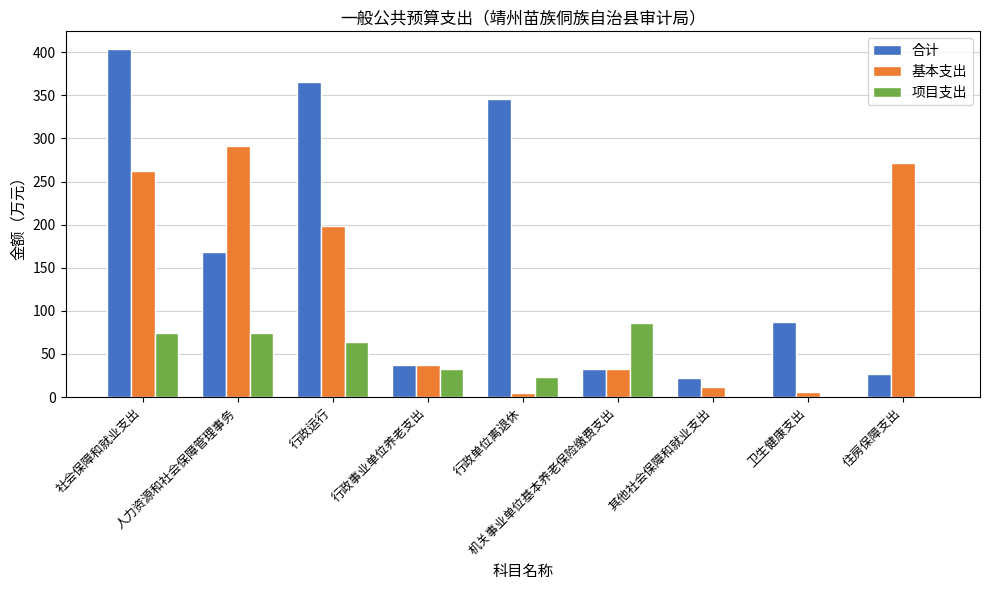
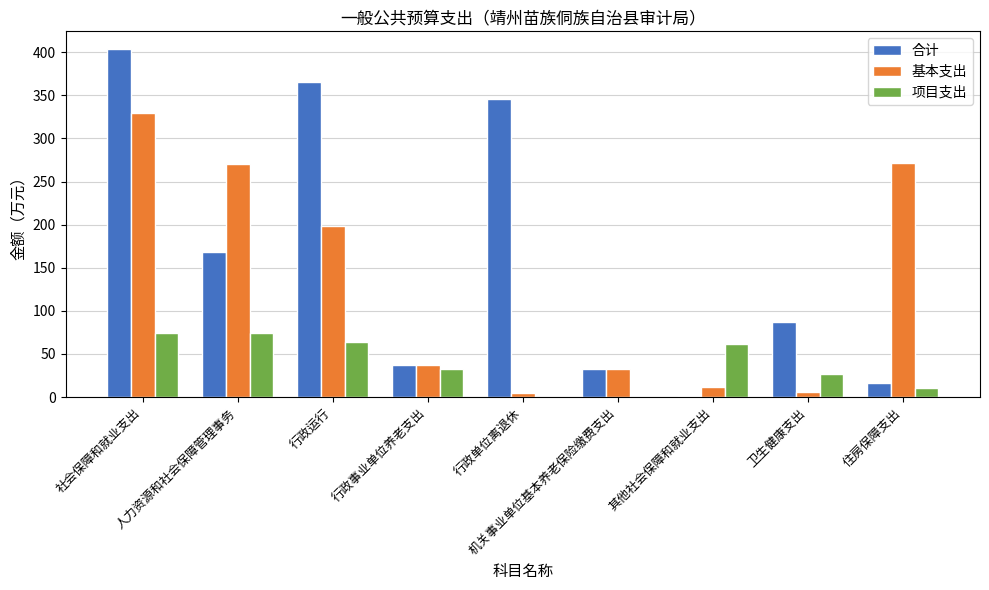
  {
    "合计": {
      "社会保障和就业支出": 400,
      "人力资源和社会保障管理事务": 170,
      "行政运行": 370,
      "行政事业单位养老支出": 40,
      "行政单位离退休": 350,
      "机关事业单位基本养老保险缴费支出": 30,
-     "其他社会保障和就业支出": 20,
+     "其他社会保障和就业支出": 0,
      "卫生健康支出": 90,
-     "住房保障支出": 30
+     "住房保障支出": 20
    },
    "基本支出": {
-     "社会保障和就业支出": 260,
-     "人力资源和社会保障管理事务": 290,
+     "社会保障和就业支出": 330,
+     "人力资源和社会保障管理事务": 270,
      "行政运行": 200,
      "行政事业单位养老支出": 40,
      "行政单位离退休": 10,
      "机关事业单位基本养老保险缴费支出": 30,
      "其他社会保障和就业支出": 10,
      "卫生健康支出": 10,
      "住房保障支出": 270
    },
    "项目支出": {
      "社会保障和就业支出": 70,
      "人力资源和社会保障管理事务": 70,
      "行政运行": 60,
      "行政事业单位养老支出": 30,
-     "行政单位离退休": 20,
-     "机关事业单位基本养老保险缴费支出": 90,
-     "其他社会保障和就业支出": 0,
-     "卫生健康支出": 0,
-     "住房保障支出": 0
+     "行政单位离退休": 0,
+     "机关事业单位基本养老保险缴费支出": 0,
+     "其他社会保障和就业支出": 60,
+     "卫生健康支出": 30,
+     "住房保障支出": 10
    }
  }
